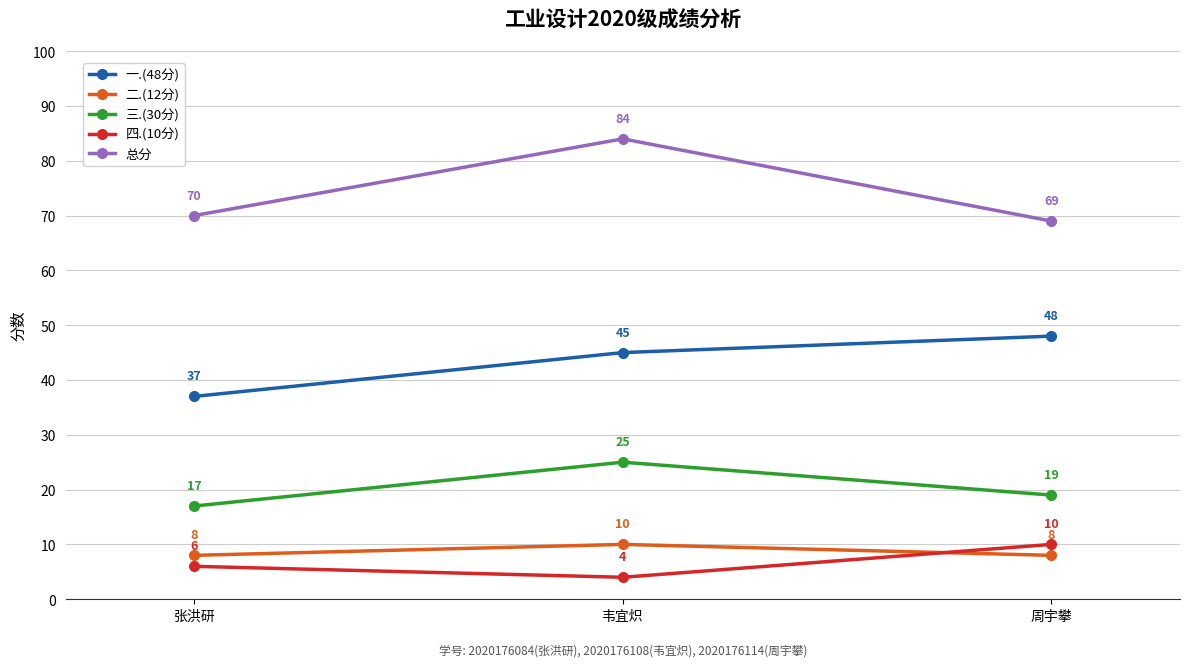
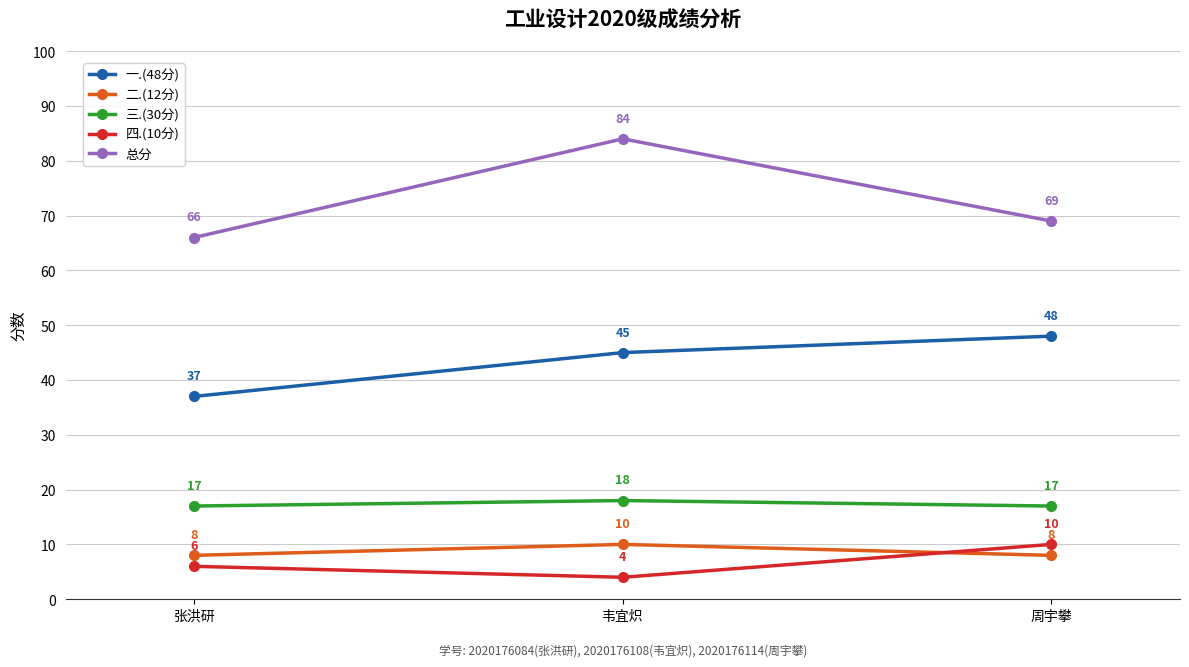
  {
    "一.(48分)": {
      "张洪研": 37,
      "韦宜炽": 45,
      "周宇攀": 48
    },
    "三.(30分)": {
      "张洪研": 17,
-     "韦宜炽": 25,
-     "周宇攀": 19
+     "韦宜炽": 18,
+     "周宇攀": 17
    },
    "总分": {
-     "张洪研": 70,
+     "张洪研": 66,
      "韦宜炽": 84,
      "周宇攀": 69
    }
  }
